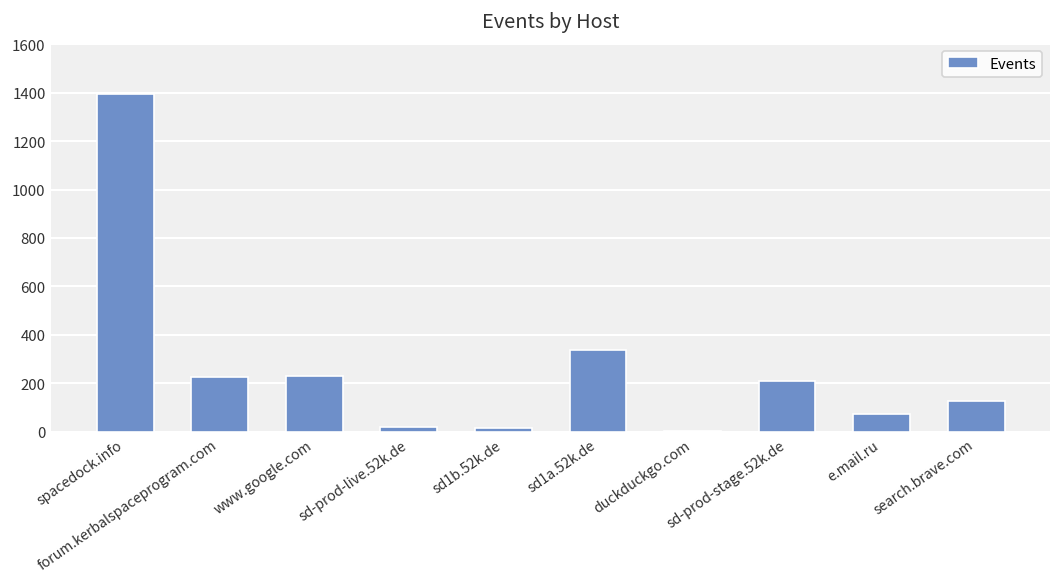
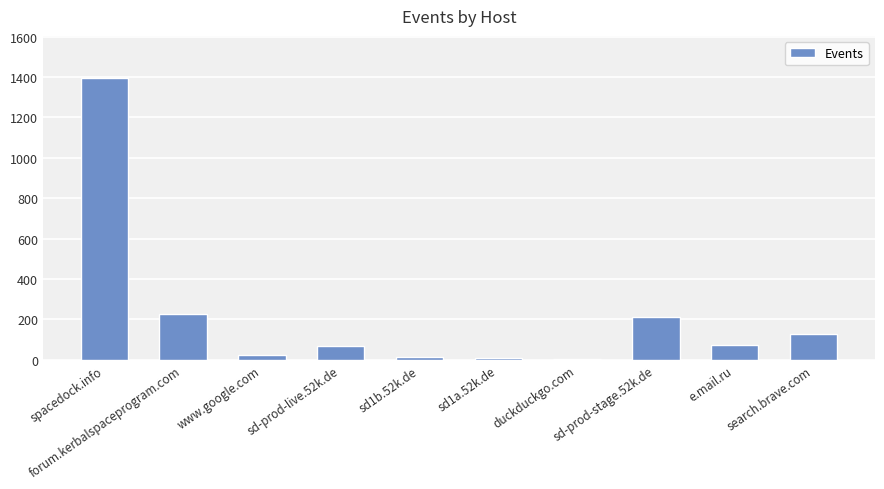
  {
    "spacedock.info": 1390,
    "forum.kerbalspaceprogram.com": 230,
-   "www.google.com": 230,
-   "sd-prod-live.52k.de": 20,
+   "www.google.com": 30,
+   "sd-prod-live.52k.de": 70,
    "sd1b.52k.de": 20,
-   "sd1a.52k.de": 340,
+   "sd1a.52k.de": 10,
    "sd-prod-stage.52k.de": 210,
    "e.mail.ru": 70,
    "search.brave.com": 130
  }
